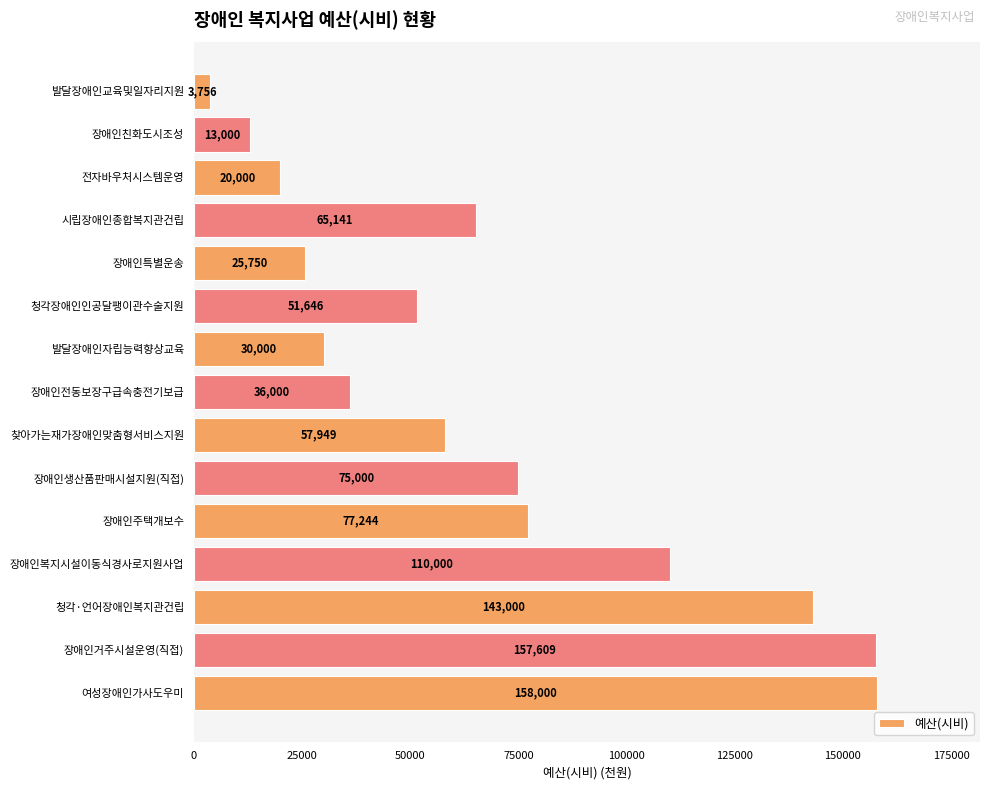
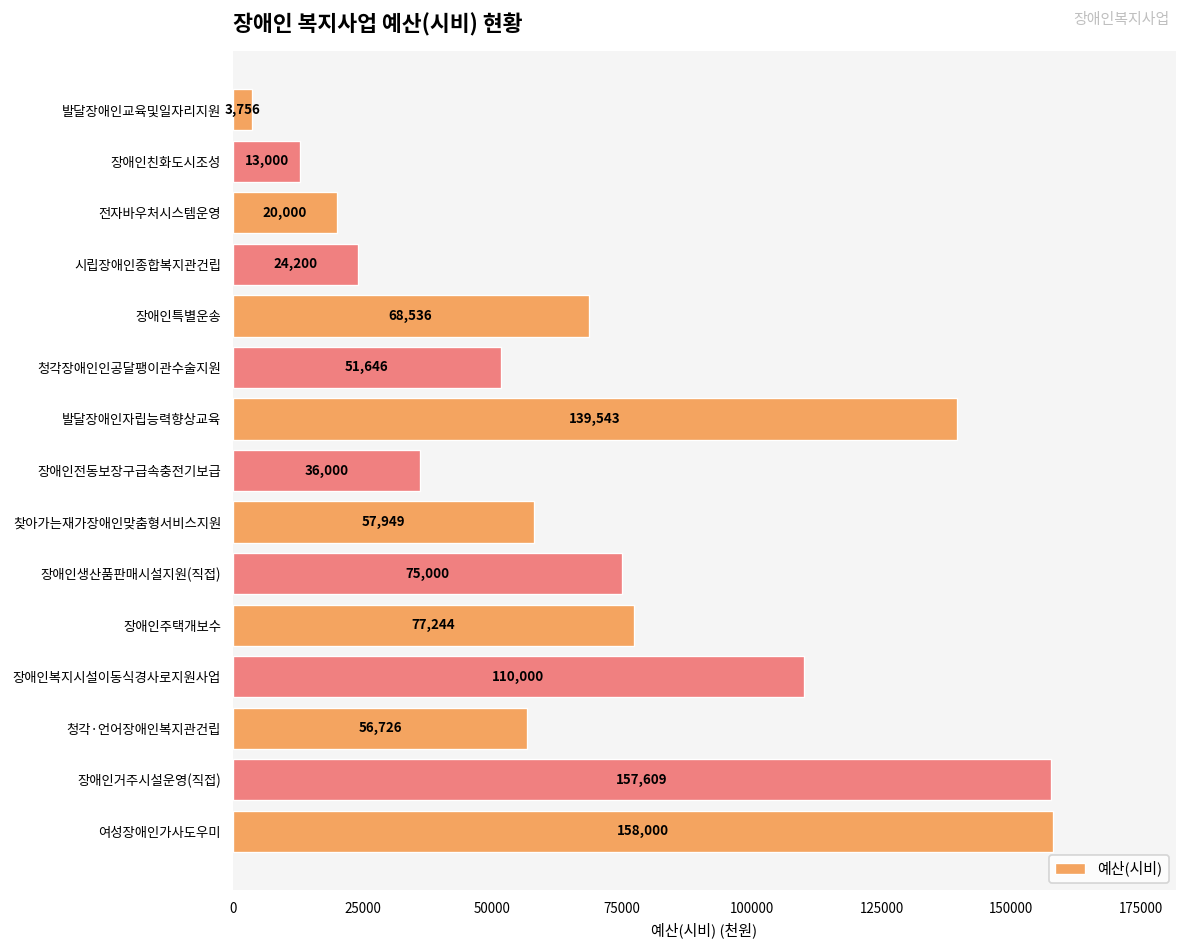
  {
    "발달장애인교육및일자리지원": "3,756",
    "장애인친화도시조성": "13,000",
    "전자바우처시스템운영": "20,000",
-   "시립장애인종합복지관건립": "65,141",
-   "장애인특별운송": "25,750",
+   "시립장애인종합복지관건립": "24,200",
+   "장애인특별운송": "68,536",
    "청각장애인인공달팽이관수술지원": "51,646",
-   "발달장애인자립능력향상교육": "30,000",
+   "발달장애인자립능력향상교육": "139,543",
    "장애인전동보장구급속충전기보급": "36,000",
    "찾아가는재가장애인맞춤형서비스지원": "57,949",
    "장애인생산품판매시설지원(직접)": "75,000",
    "장애인주택개보수": "77,244",
    "장애인복지시설이동식경사로지원사업": "110,000",
-   "청각·언어장애인복지관건립": "143,000",
+   "청각·언어장애인복지관건립": "56,726",
    "장애인거주시설운영(직접)": "157,609",
    "여성장애인가사도우미": "158,000"
  }
